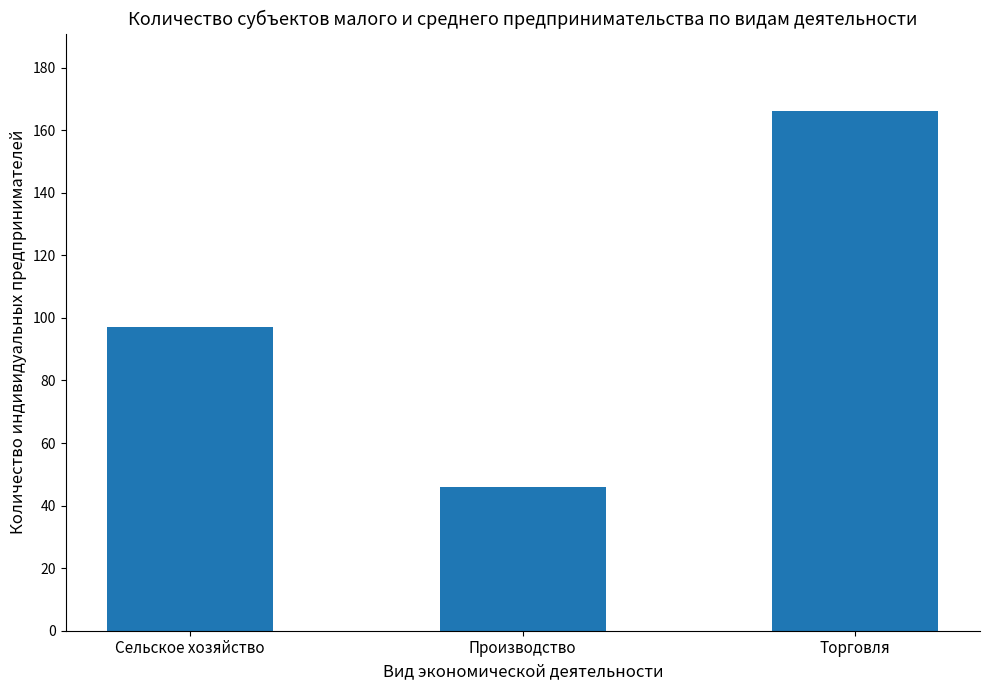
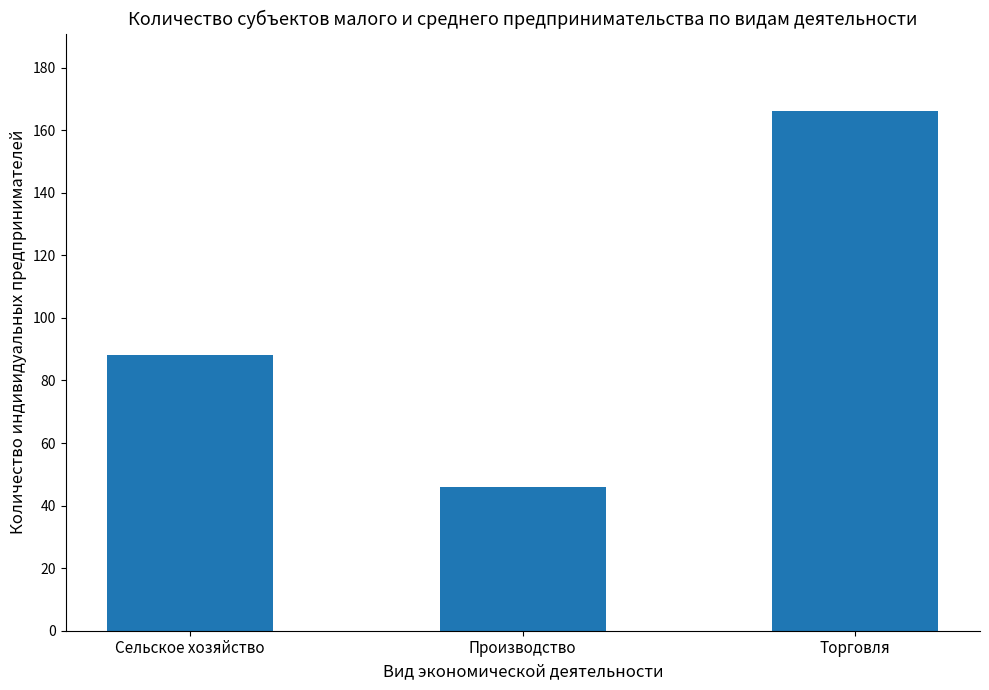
  {
-   "Сельское хозяйство": 97,
+   "Сельское хозяйство": 88,
    "Производство": 46,
    "Торговля": 166
  }
